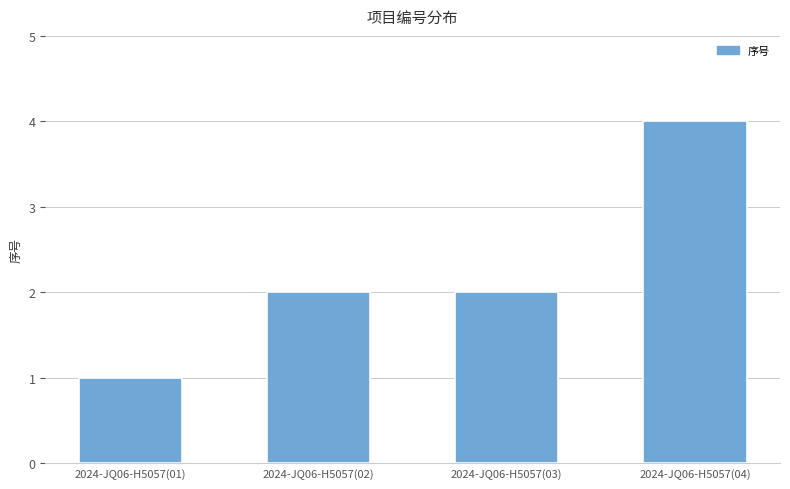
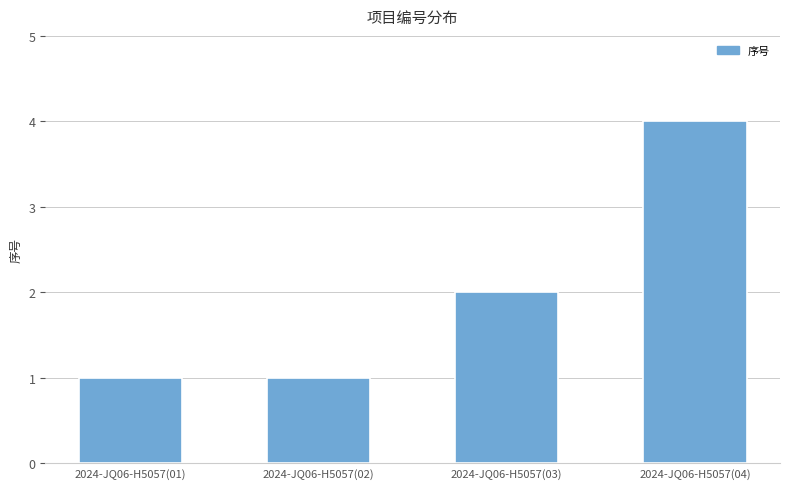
  {
    "2024-JQ06-H5057(01)": 1,
-   "2024-JQ06-H5057(02)": 2,
+   "2024-JQ06-H5057(02)": 1,
    "2024-JQ06-H5057(03)": 2,
    "2024-JQ06-H5057(04)": 4
  }
